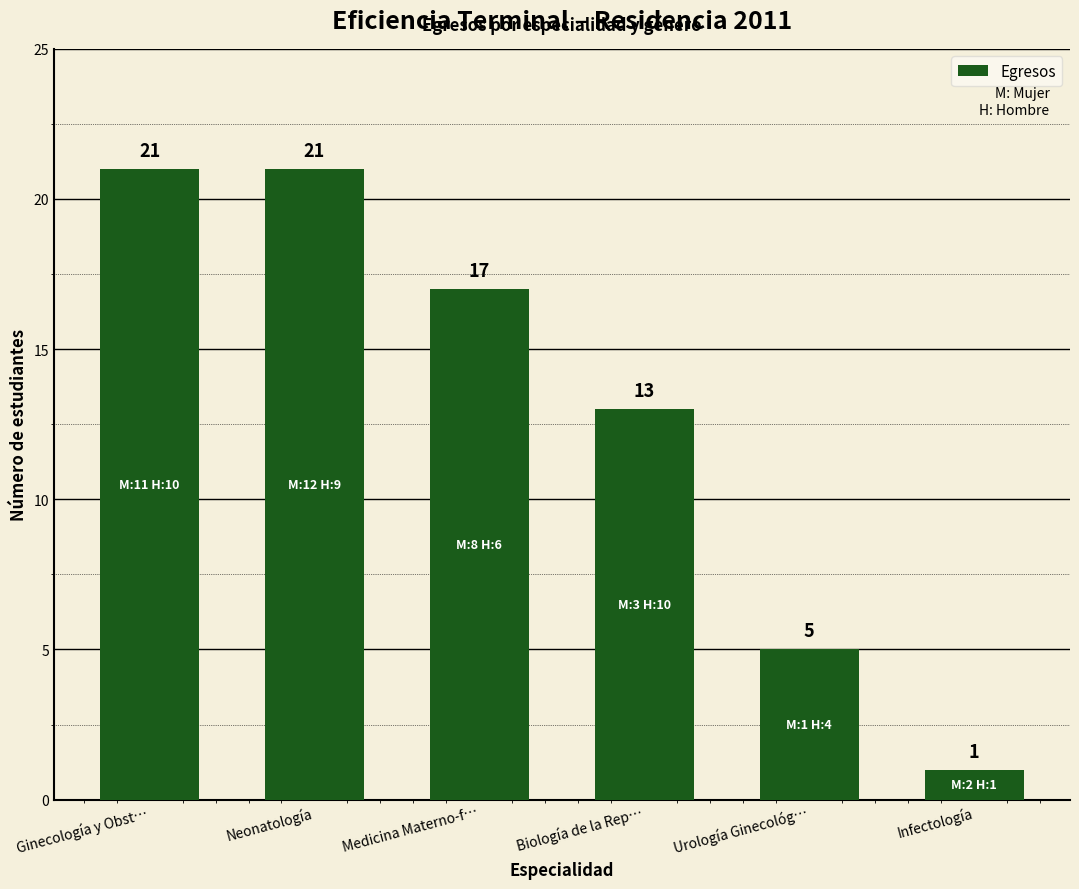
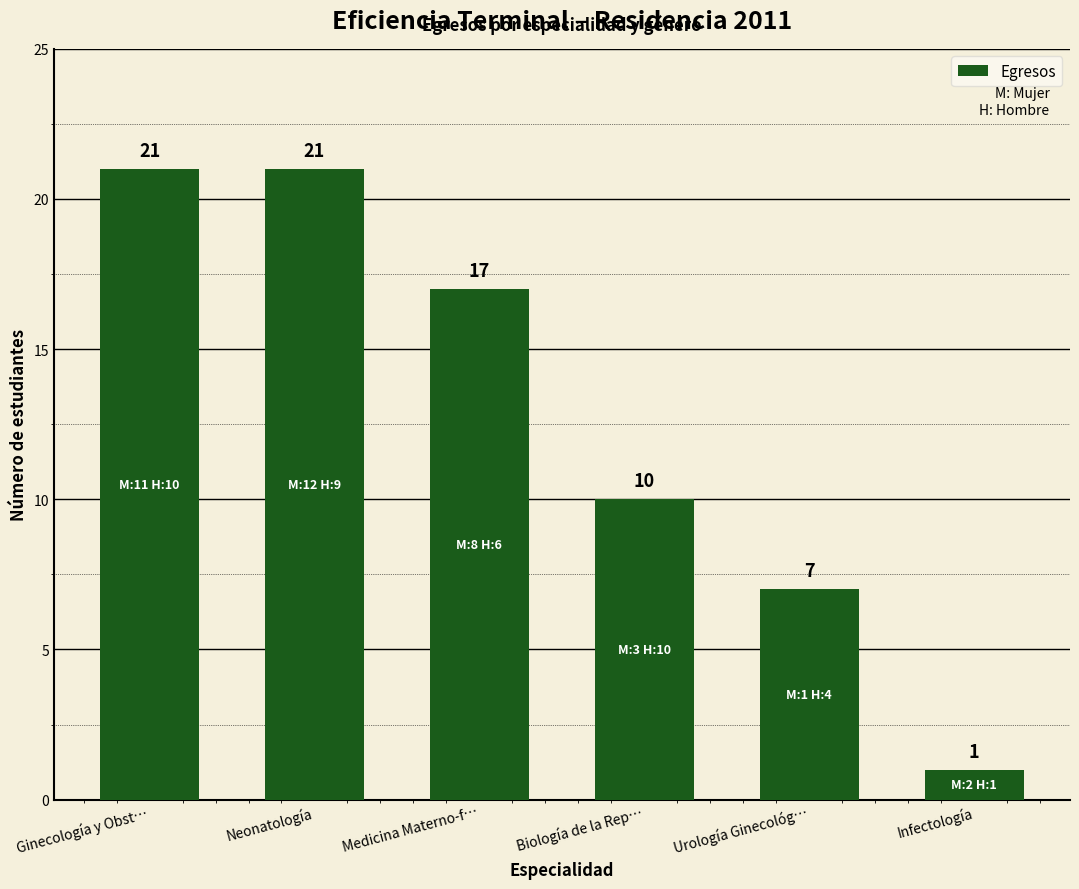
  {
    "Ginecología y Obst…": 21,
    "Neonatología": 21,
    "Medicina Materno-f…": 17,
-   "Biología de la Rep…": 13,
-   "Urología Ginecológ…": 5,
+   "Biología de la Rep…": 10,
+   "Urología Ginecológ…": 7,
    "Infectología": 1
  }
